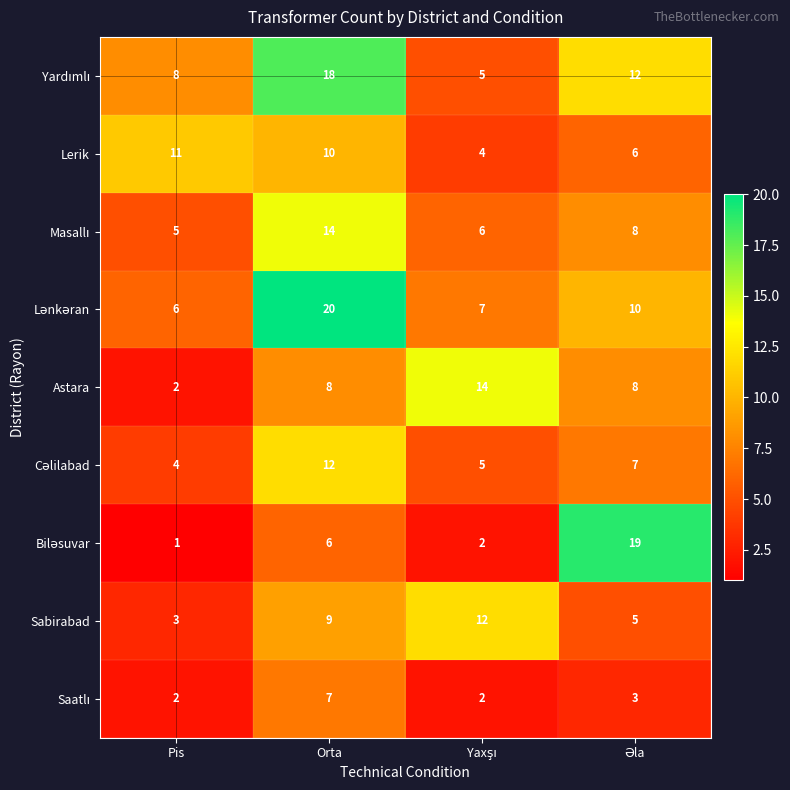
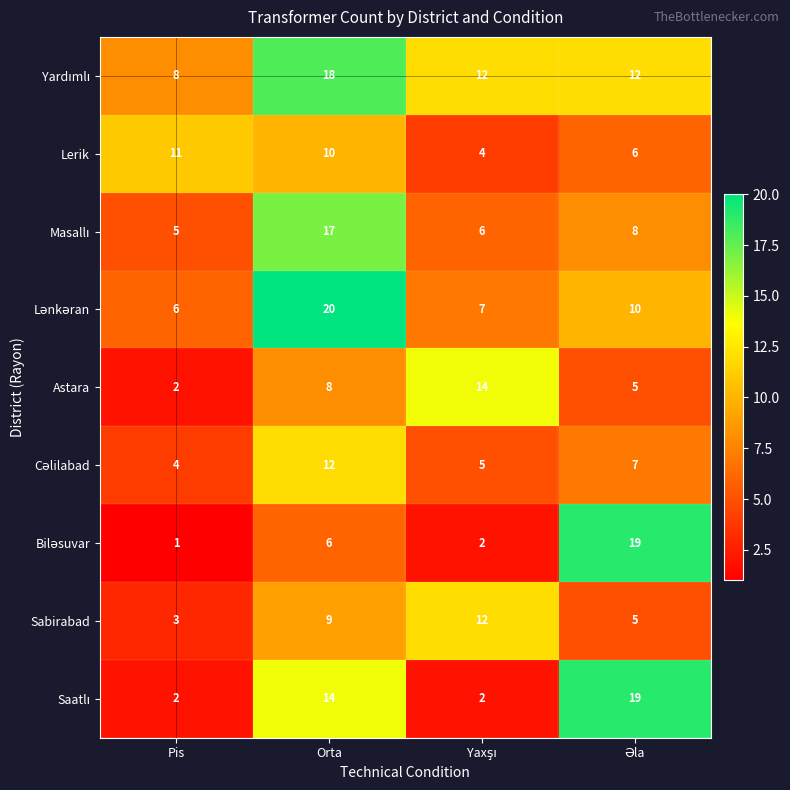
  {
    "Yardımlı": {
      "Pis": 8,
      "Orta": 18,
-     "Yaxşı": 5,
+     "Yaxşı": 12,
      "Əla": 12
    },
    "Lerik": {
      "Pis": 11,
      "Orta": 10,
      "Yaxşı": 4,
      "Əla": 6
    },
    "Masallı": {
      "Pis": 5,
-     "Orta": 14,
+     "Orta": 17,
      "Yaxşı": 6,
      "Əla": 8
    },
    "Lənkəran": {
      "Pis": 6,
      "Orta": 20,
      "Yaxşı": 7,
      "Əla": 10
    },
    "Astara": {
      "Pis": 2,
      "Orta": 8,
      "Yaxşı": 14,
-     "Əla": 8
+     "Əla": 5
    },
    "Cəlilabad": {
      "Pis": 4,
      "Orta": 12,
      "Yaxşı": 5,
      "Əla": 7
    },
    "Biləsuvar": {
      "Pis": 1,
      "Orta": 6,
      "Yaxşı": 2,
      "Əla": 19
    },
    "Sabirabad": {
      "Pis": 3,
      "Orta": 9,
      "Yaxşı": 12,
      "Əla": 5
    },
    "Saatlı": {
      "Pis": 2,
-     "Orta": 7,
+     "Orta": 14,
      "Yaxşı": 2,
-     "Əla": 3
+     "Əla": 19
    }
  }
